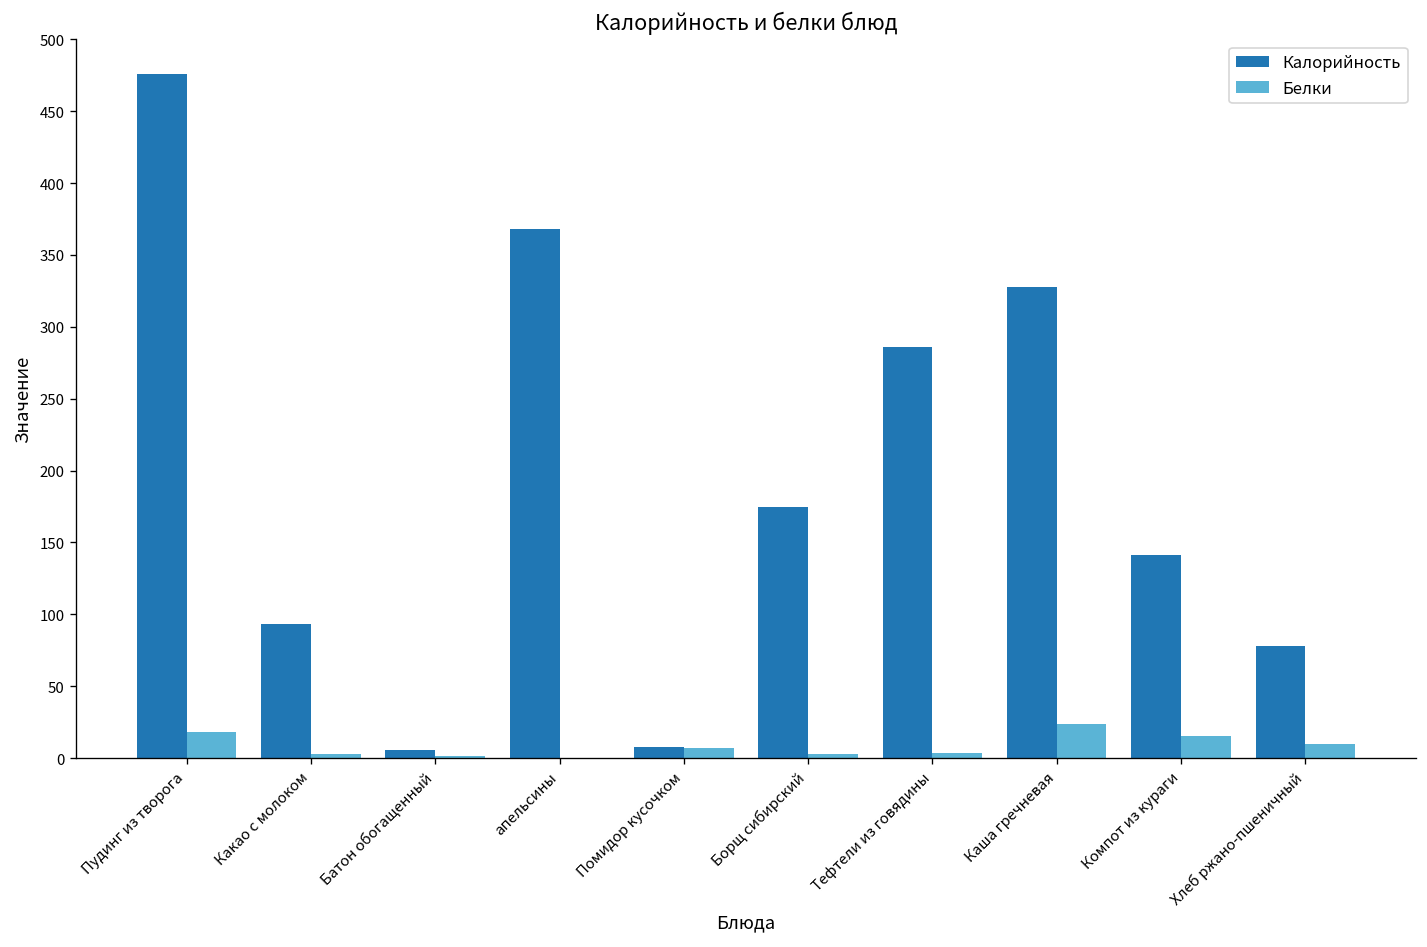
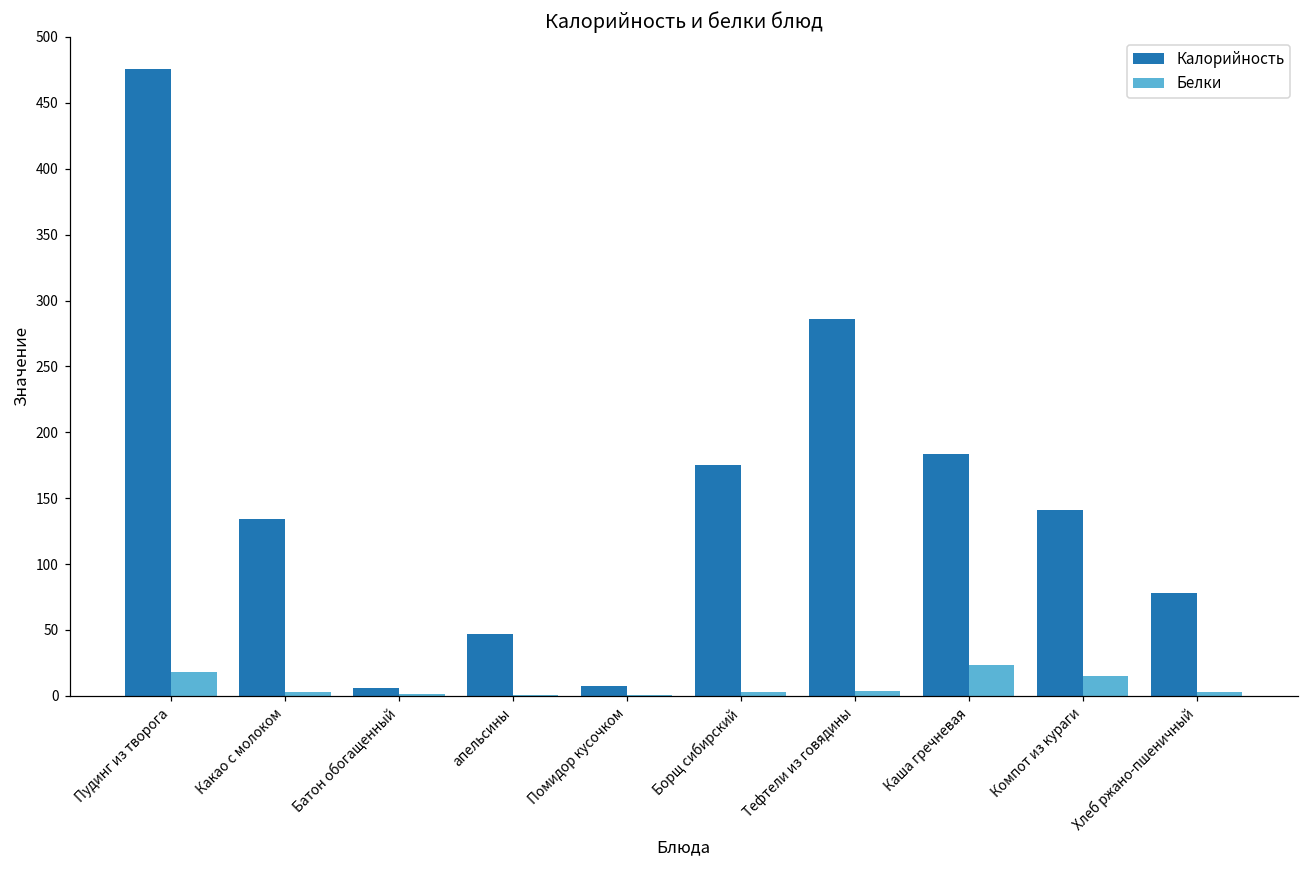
  {
    "Калорийность": {
      "Пудинг из творога": 476,
-     "Какао с молоком": 93,
+     "Какао с молоком": 134,
      "Батон обогащенный": 6,
-     "апельсины": 368,
+     "апельсины": 47,
      "Помидор кусочком": 8,
      "Борщ сибирский": 175,
      "Тефтели из говядины": 286,
-     "Каша гречневая": 328,
+     "Каша гречневая": 184,
      "Компот из кураги": 141,
      "Хлеб ржано-пшеничный": 78
    },
    "Белки": {
      "Пудинг из творога": 18,
      "Какао с молоком": 3,
-     "Помидор кусочком": 7,
+     "Помидор кусочком": 0,
      "Борщ сибирский": 3,
      "Тефтели из говядины": 4,
      "Каша гречневая": 23,
      "Компот из кураги": 15,
-     "Хлеб ржано-пшеничный": 10
+     "Хлеб ржано-пшеничный": 3
    }
  }
